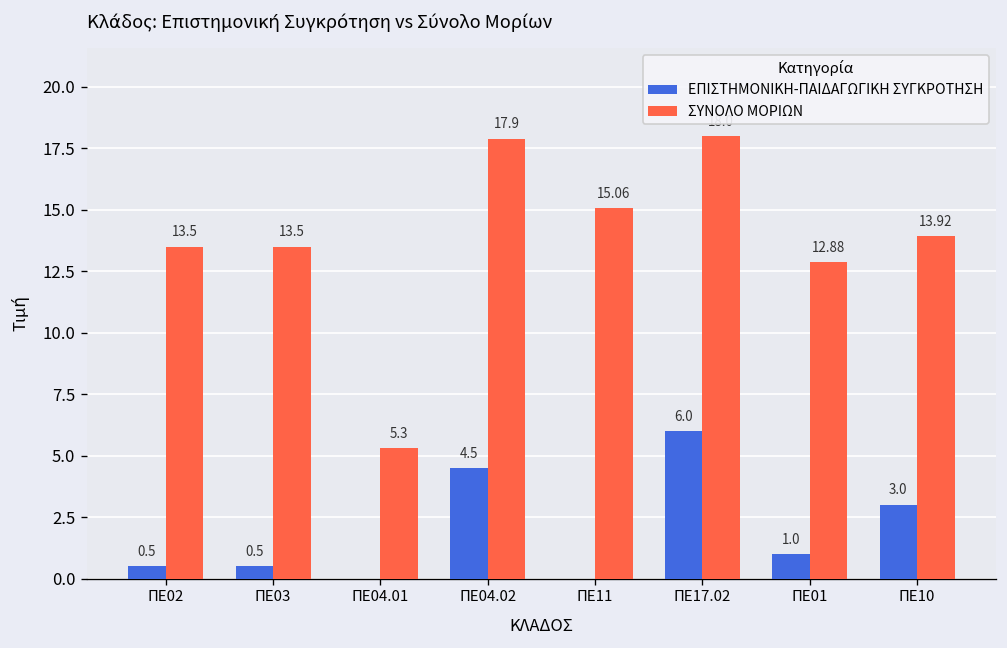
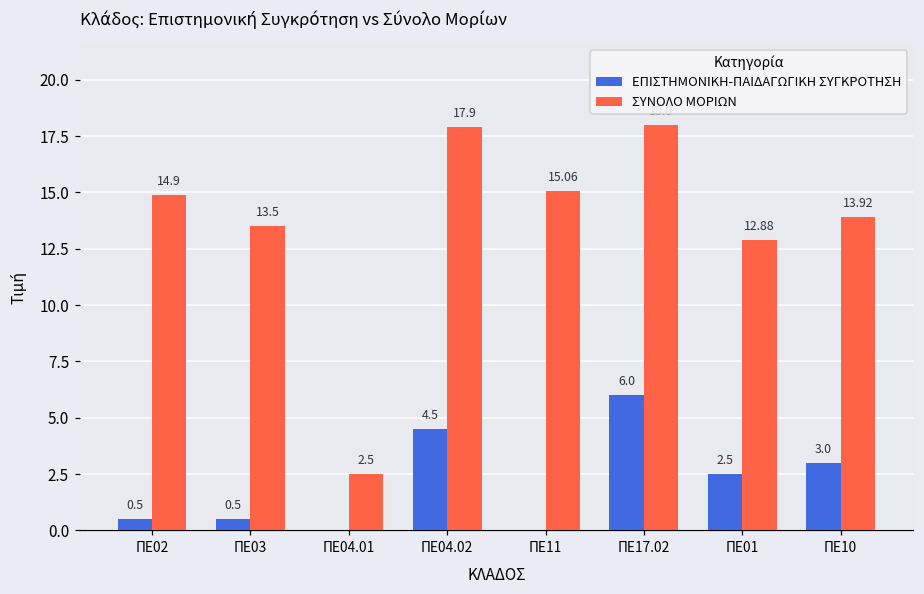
  {
    "ΕΠΙΣΤΗΜΟΝΙΚΗ-ΠΑΙΔΑΓΩΓΙΚΗ ΣΥΓΚΡΟΤΗΣΗ": {
      "ΠΕ02": 0.5,
      "ΠΕ03": 0.5,
      "ΠΕ04.02": 4.5,
      "ΠΕ17.02": 6.0,
-     "ΠΕ01": 1.0,
+     "ΠΕ01": 2.5,
      "ΠΕ10": 3.0
    },
    "ΣΥΝΟΛΟ ΜΟΡΙΩΝ": {
-     "ΠΕ02": 13.5,
+     "ΠΕ02": 14.9,
      "ΠΕ03": 13.5,
-     "ΠΕ04.01": 5.3,
+     "ΠΕ04.01": 2.5,
      "ΠΕ04.02": 17.9,
      "ΠΕ11": 15.06,
      "ΠΕ01": 12.88,
      "ΠΕ10": 13.92
    }
  }
